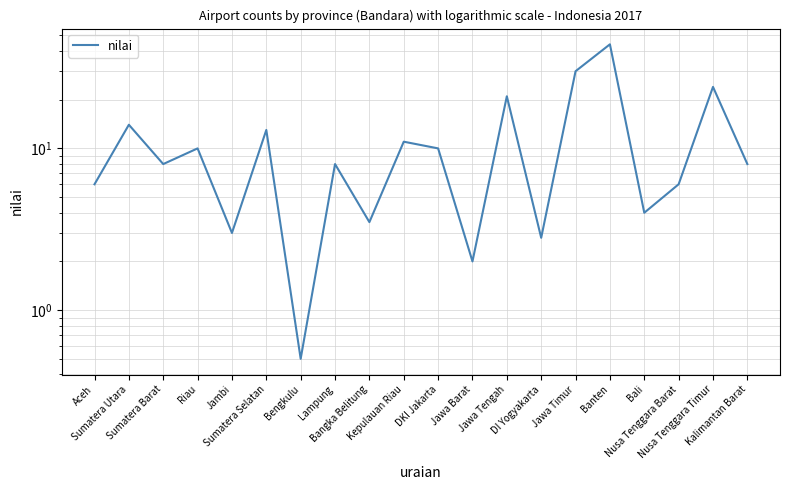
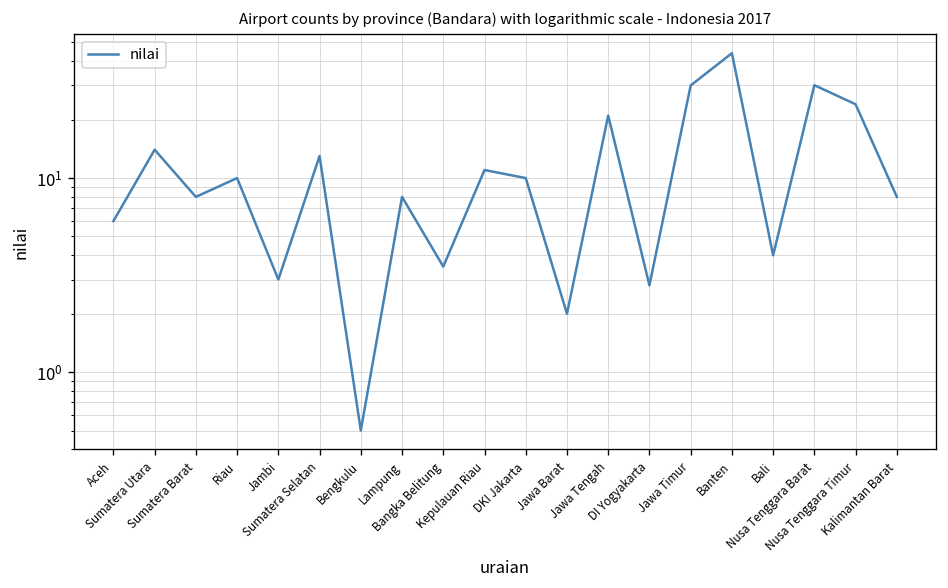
  {
    "Aceh": 6.0,
    "Sumatera Utara": 14,
    "Sumatera Barat": 8,
    "Riau": 10,
    "Jambi": 3.0,
    "Sumatera Selatan": 13,
    "Bengkulu": 0.5,
    "Lampung": 8,
    "Bangka Belitung": 3.5,
    "Kepulauan Riau": 11,
    "DKI Jakarta": 10,
    "Jawa Barat": 2.0,
    "Jawa Tengah": 21,
    "DI Yogyakarta": 2.8,
    "Jawa Timur": 30,
    "Banten": 44,
    "Bali": 4.0,
-   "Nusa Tenggara Barat": 6.0,
+   "Nusa Tenggara Barat": 30,
    "Nusa Tenggara Timur": 24,
    "Kalimantan Barat": 8
  }
